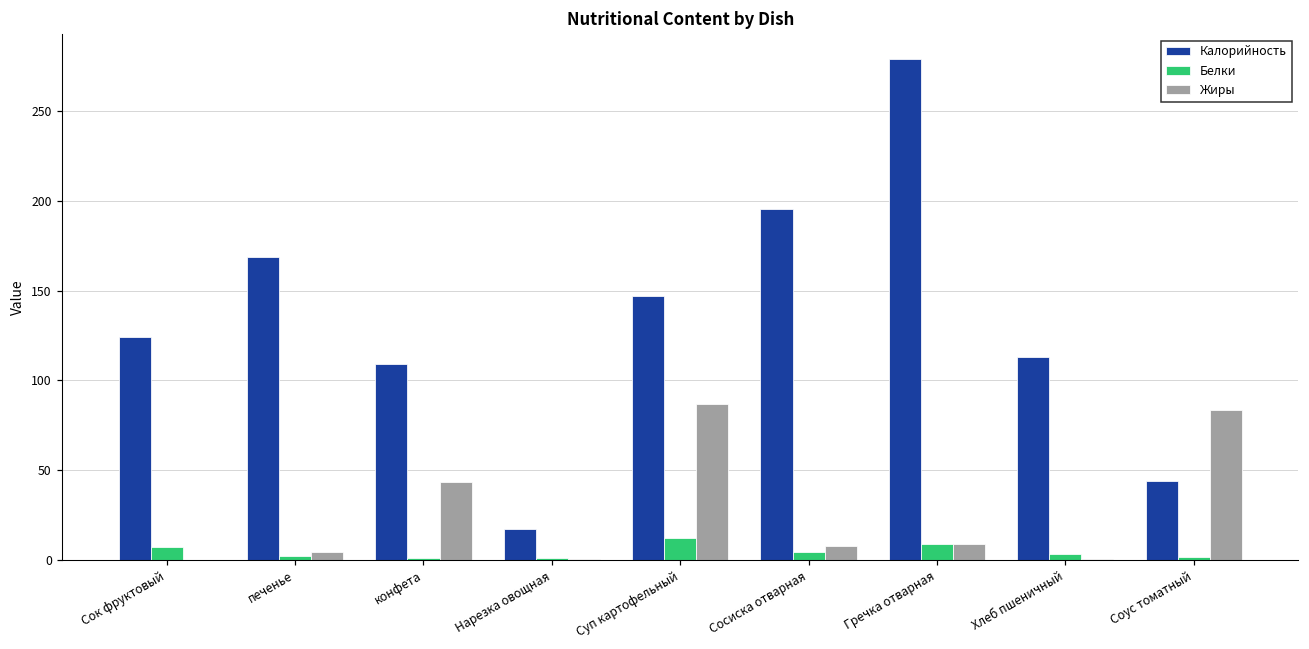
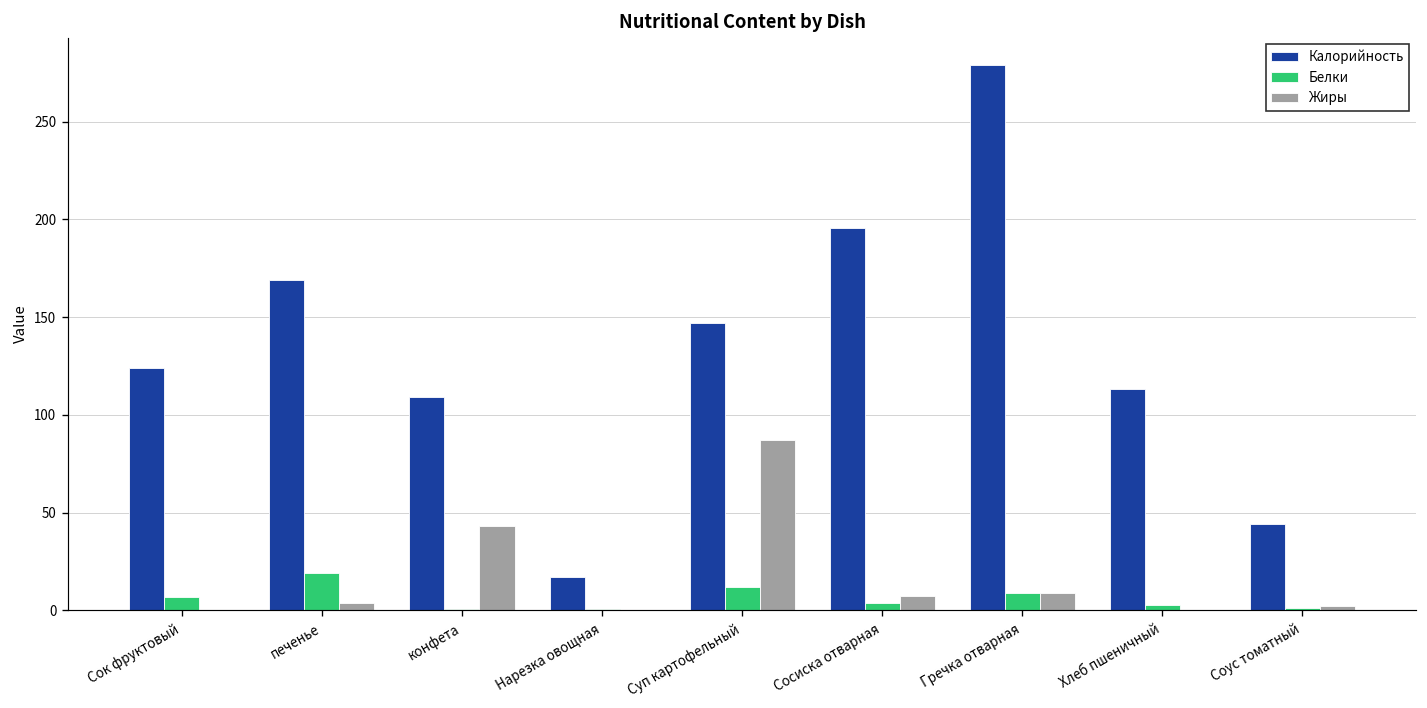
  {
    "Калорийность": {
      "Сок фруктовый": 124,
      "печенье": 169,
      "конфета": 109,
      "Нарезка овощная": 17,
      "Суп картофельный": 147,
      "Сосиска отварная": 196,
      "Гречка отварная": 279,
      "Хлеб пшеничный": 113,
      "Соус томатный": 44
    },
    "Белки": {
      "Сок фруктовый": 7,
-     "печенье": 2,
+     "печенье": 19,
      "Суп картофельный": 12,
      "Сосиска отварная": 4,
      "Гречка отварная": 9,
      "Хлеб пшеничный": 3
    },
    "Жиры": {
      "Сок фруктовый": 0,
      "печенье": 4,
      "конфета": 43,
      "Суп картофельный": 87,
      "Сосиска отварная": 7,
      "Гречка отварная": 9,
-     "Соус томатный": 84
+     "Соус томатный": 2
    }
  }
